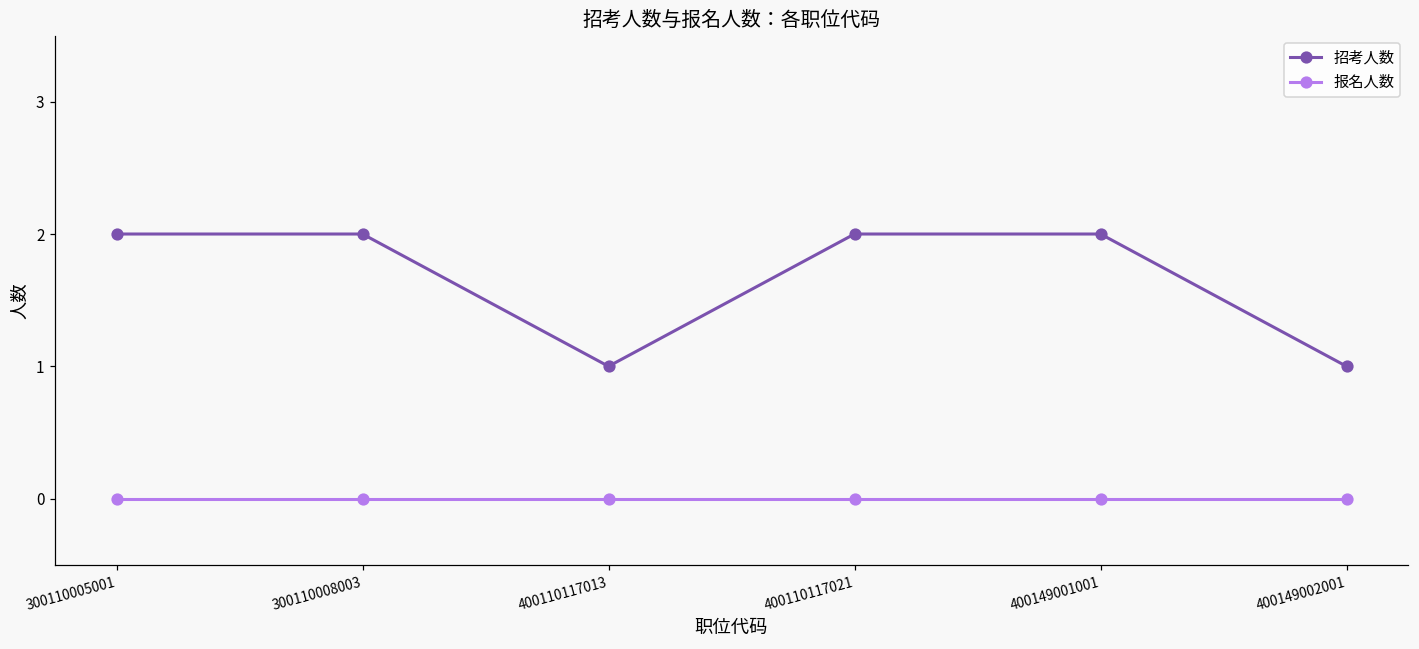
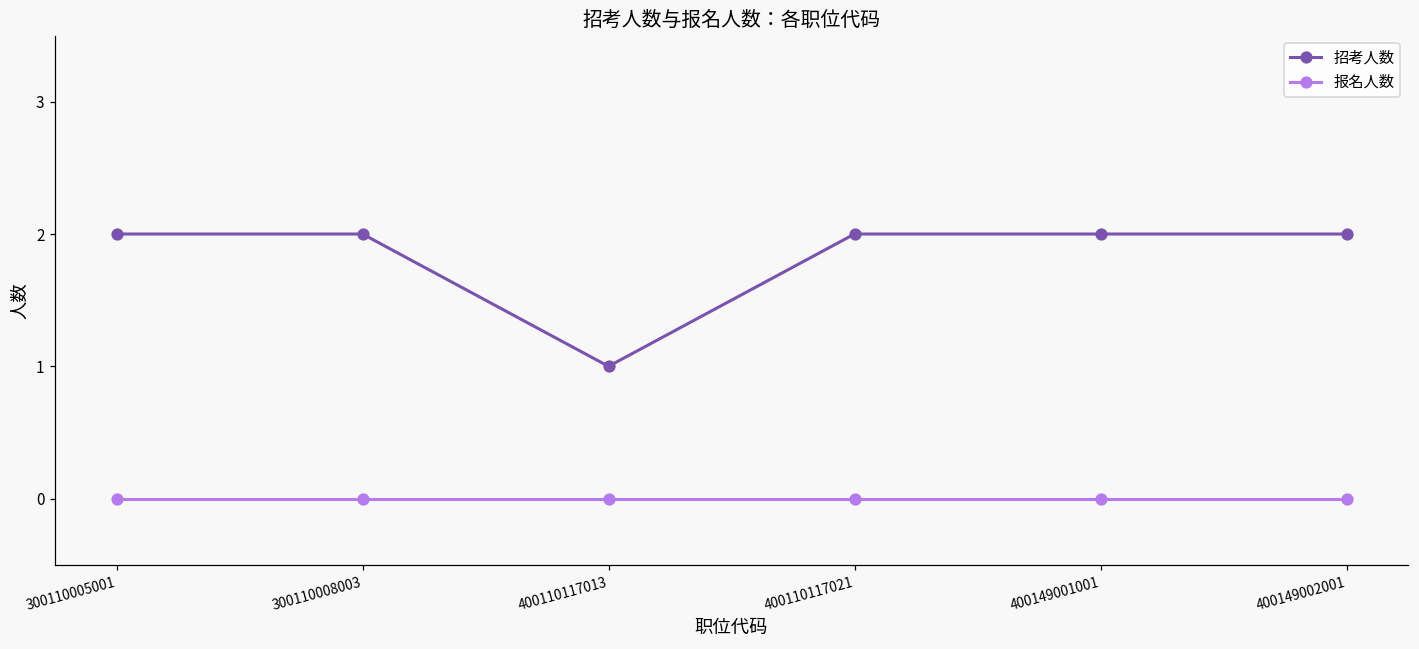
  {
    "招考人数": {
      "300110005001": 2,
      "300110008003": 2,
      "400110117013": 1,
      "400110117021": 2,
      "400149001001": 2,
-     "400149002001": 1
+     "400149002001": 2
    },
    "报名人数": {
      "300110005001": 0,
      "300110008003": 0,
      "400110117013": 0,
      "400110117021": 0,
      "400149001001": 0,
      "400149002001": 0
    }
  }
